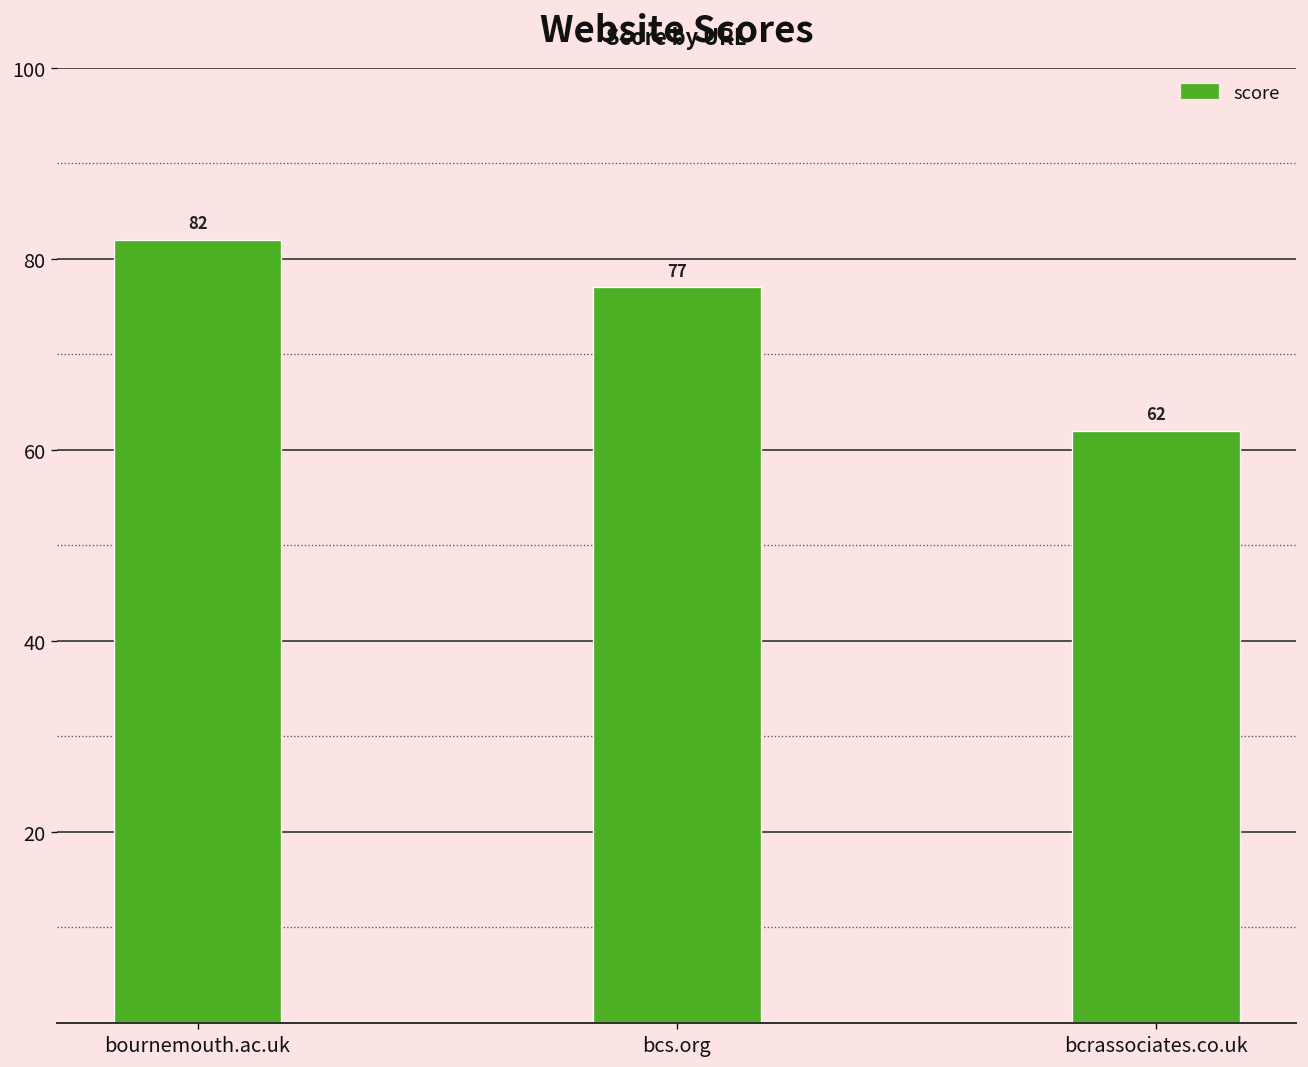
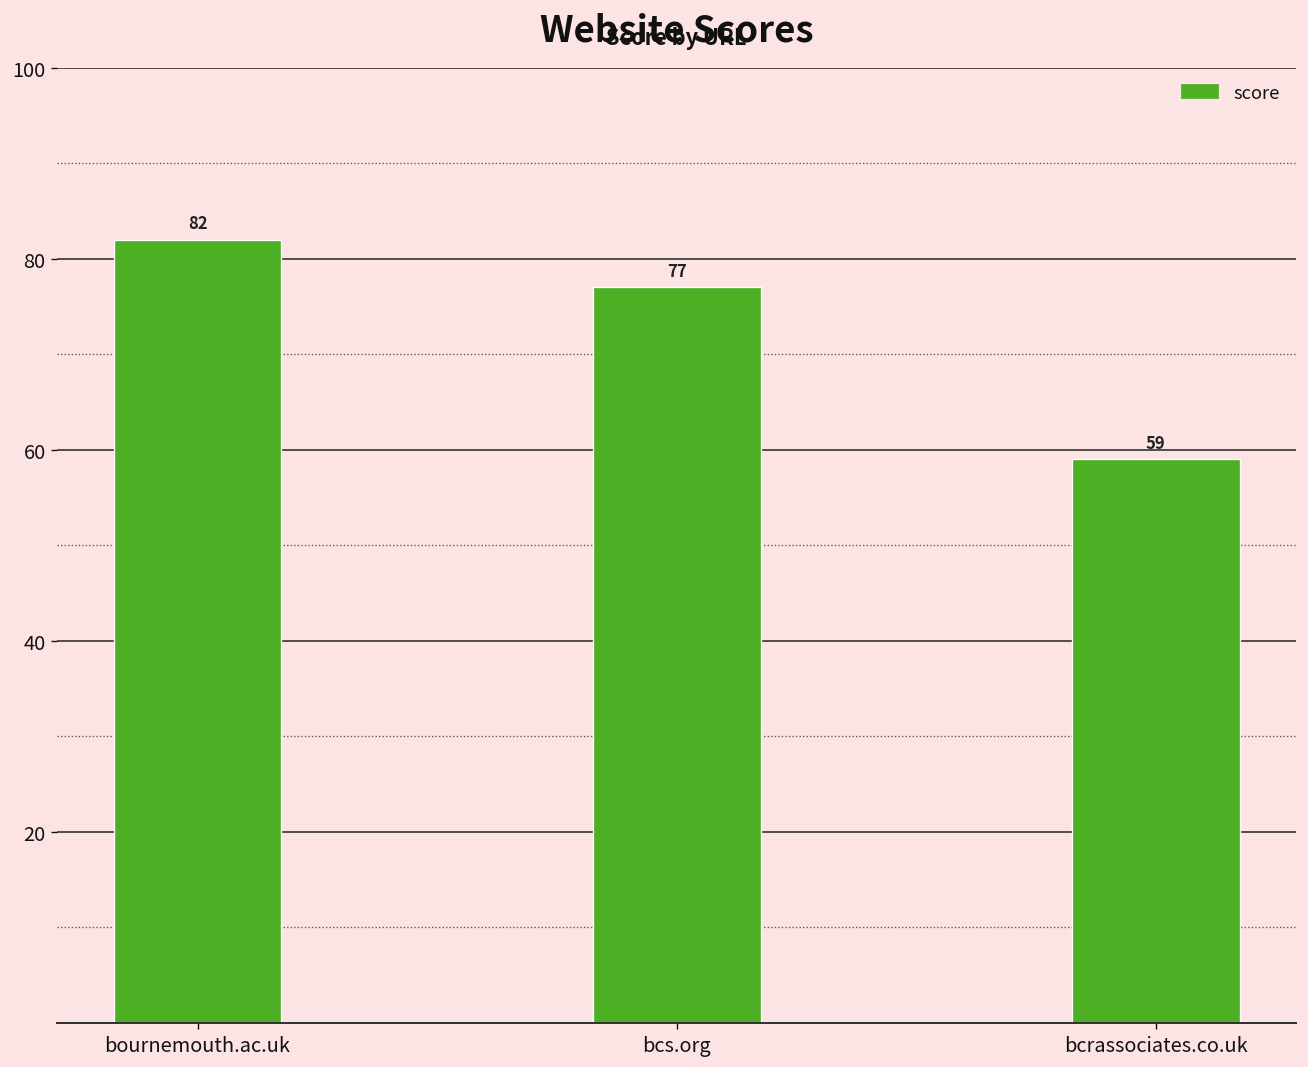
  {
    "bournemouth.ac.uk": 82,
    "bcs.org": 77,
-   "bcrassociates.co.uk": 62
+   "bcrassociates.co.uk": 59
  }
